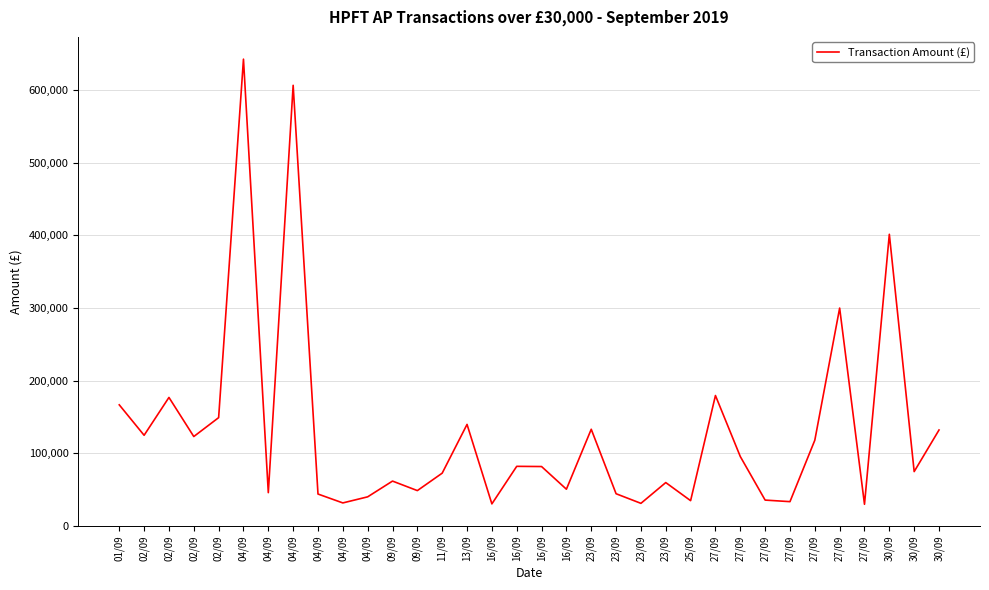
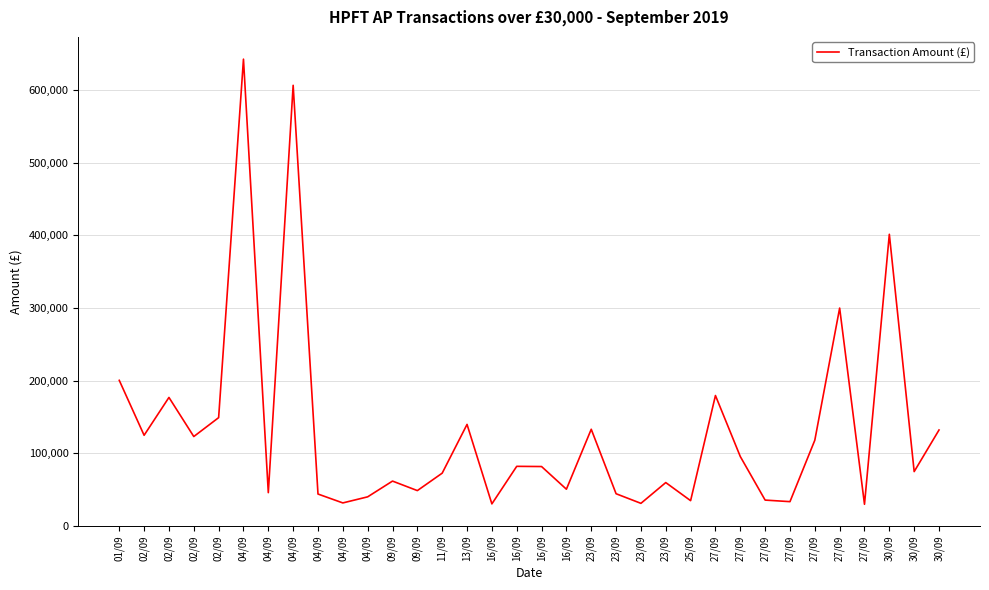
  {
-   "01/09": "170,000",
+   "01/09": "200,000",
    "11/09": "70,000",
    "13/09": "140,000",
    "25/09": "40,000"
  }
